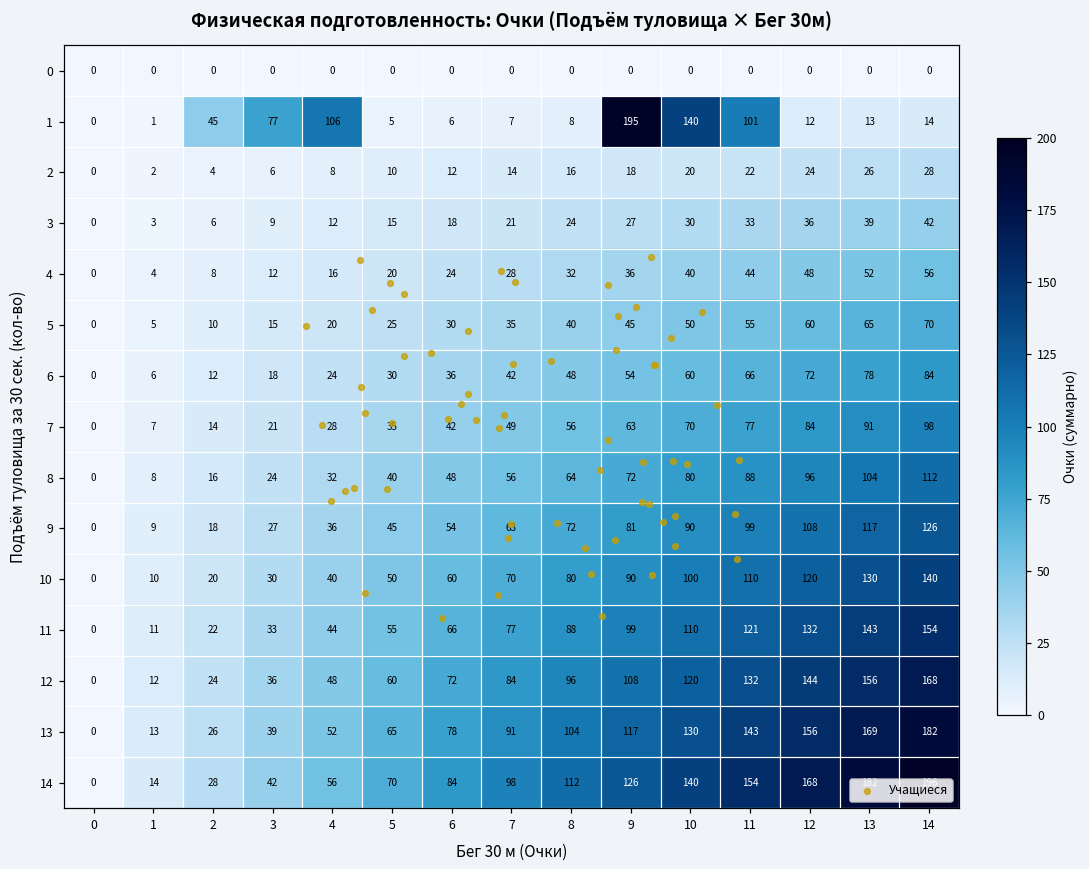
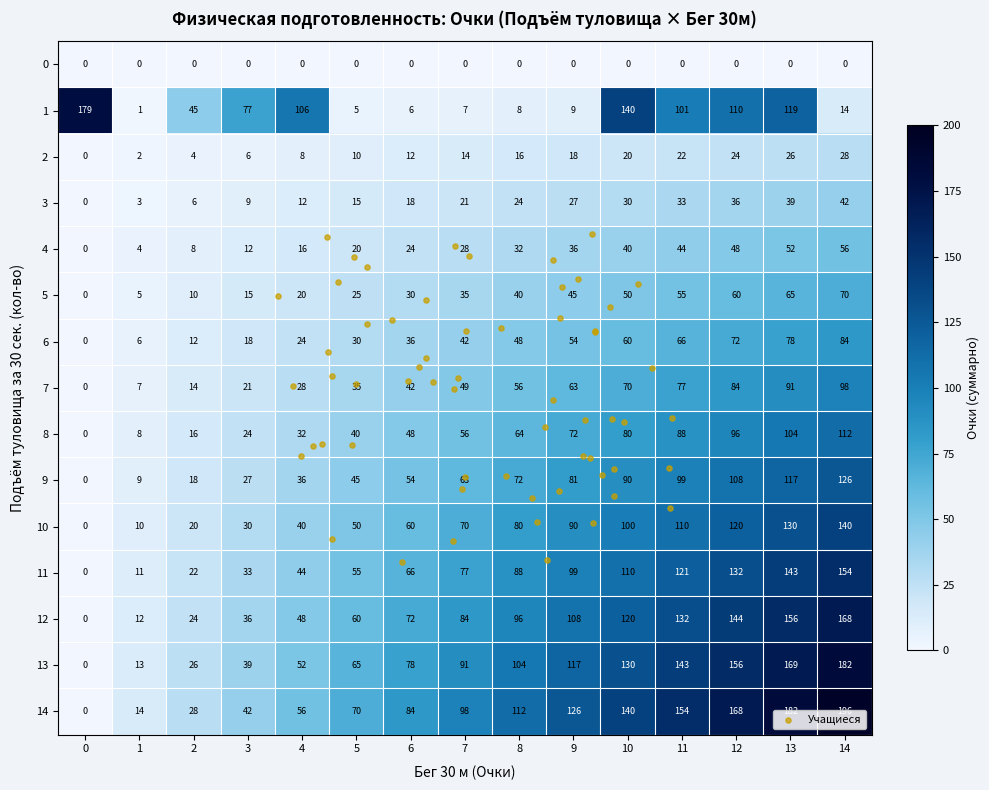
  {
    "1": {
-     "0": 0,
+     "0": 179,
      "1": 1,
      "2": 45,
      "3": 77,
      "4": 106,
      "5": 5,
      "6": 6,
      "7": 7,
      "8": 8,
-     "9": 195,
+     "9": 9,
      "10": 140,
      "11": 101,
-     "12": 12,
-     "13": 13,
+     "12": 110,
+     "13": 119,
      "14": 14
    }
  }
